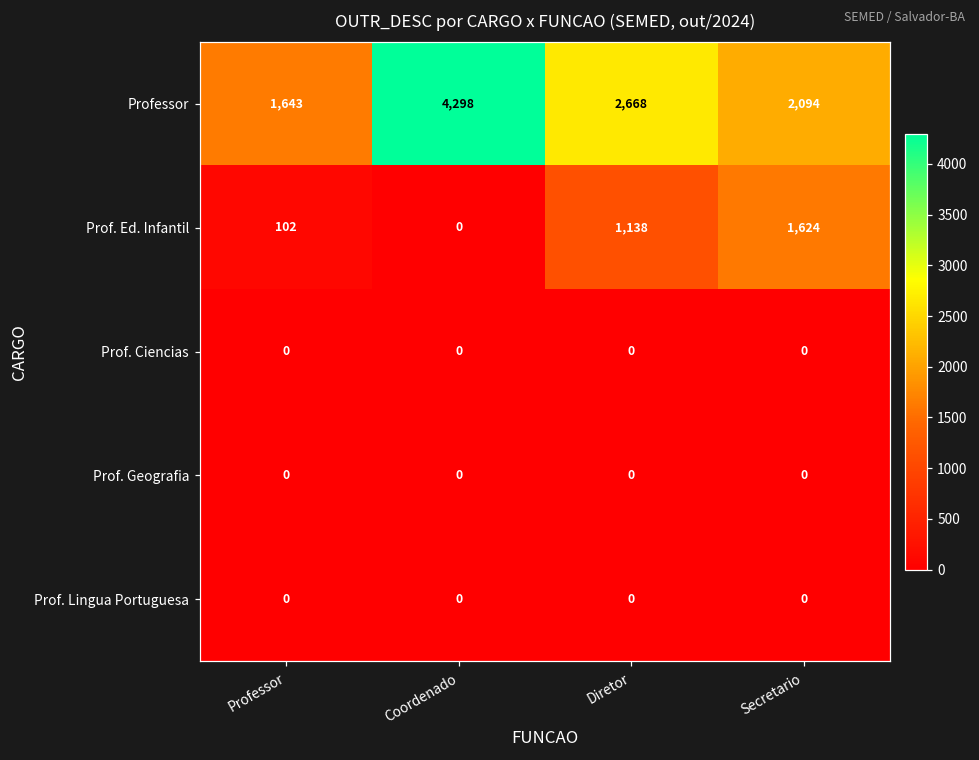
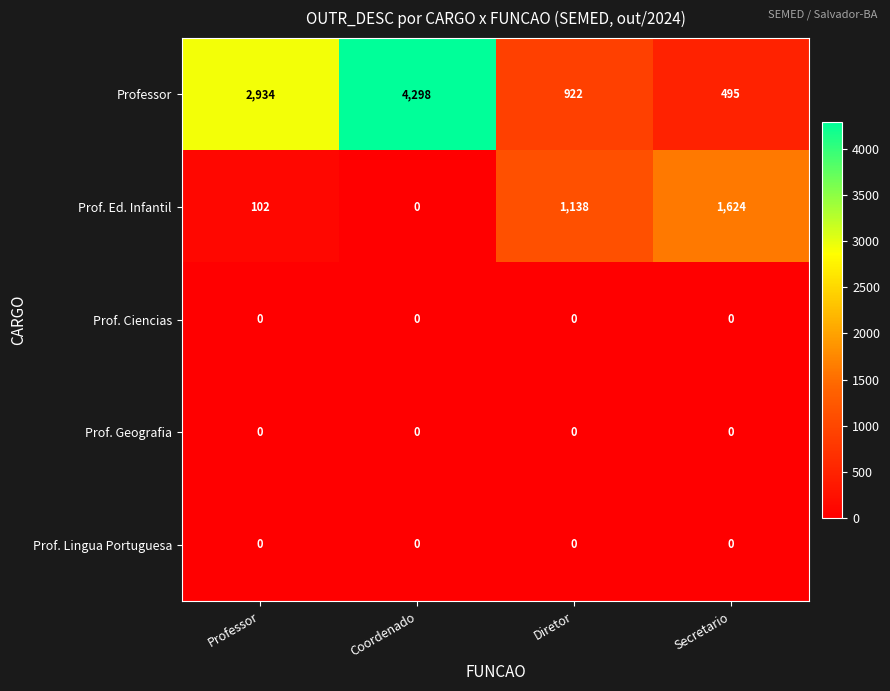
  {
    "Professor": {
-     "Professor": "1,643",
+     "Professor": "2,934",
      "Coordenado": "4,298",
-     "Diretor": "2,668",
-     "Secretario": "2,094"
+     "Diretor": "922",
+     "Secretario": "495"
    },
    "Prof. Ed. Infantil": {
      "Professor": "102",
      "Coordenado": "0",
      "Diretor": "1,138",
      "Secretario": "1,624"
    },
    "Prof. Ciencias": {
      "Professor": "0",
      "Coordenado": "0",
      "Diretor": "0",
      "Secretario": "0"
    },
    "Prof. Geografia": {
      "Professor": "0",
      "Coordenado": "0",
      "Diretor": "0",
      "Secretario": "0"
    },
    "Prof. Lingua Portuguesa": {
      "Professor": "0",
      "Coordenado": "0",
      "Diretor": "0",
      "Secretario": "0"
    }
  }
